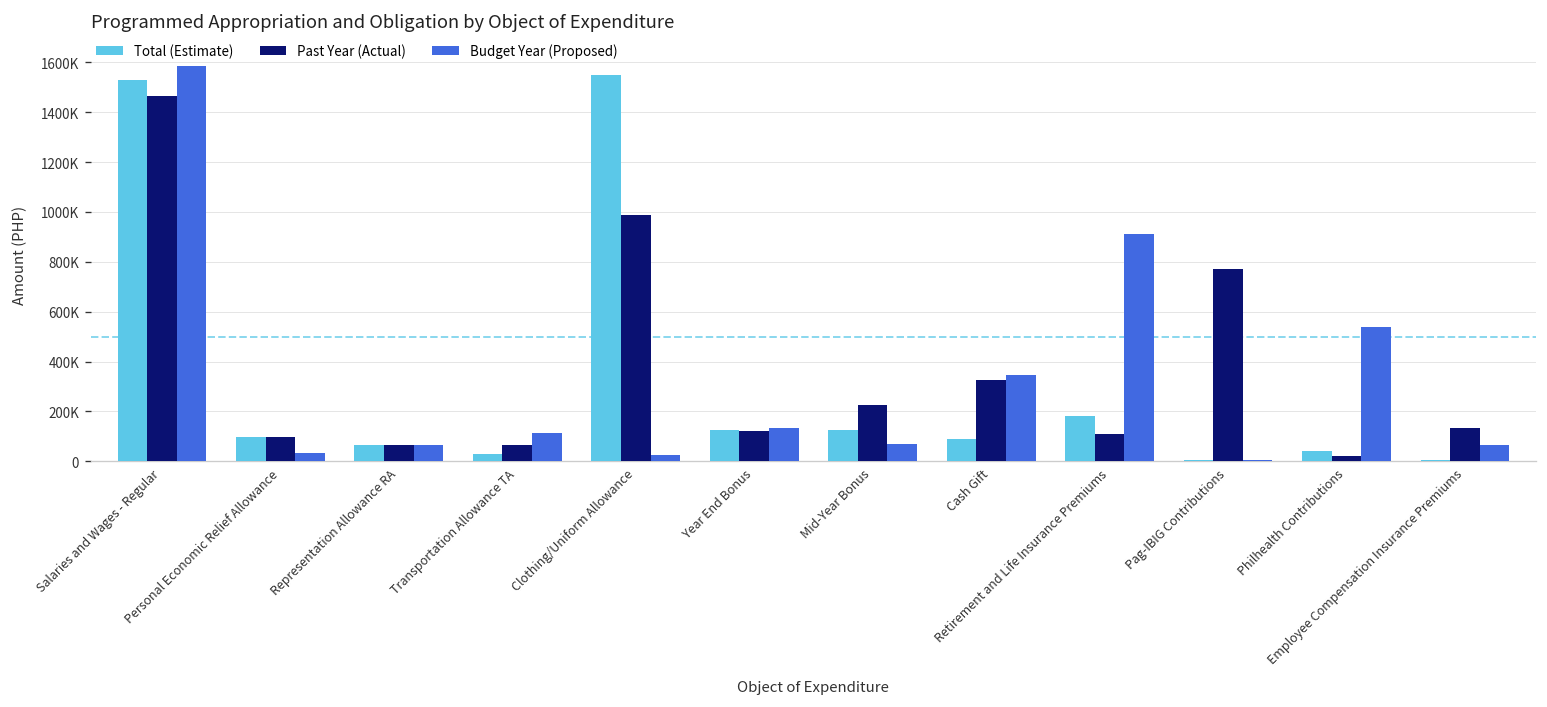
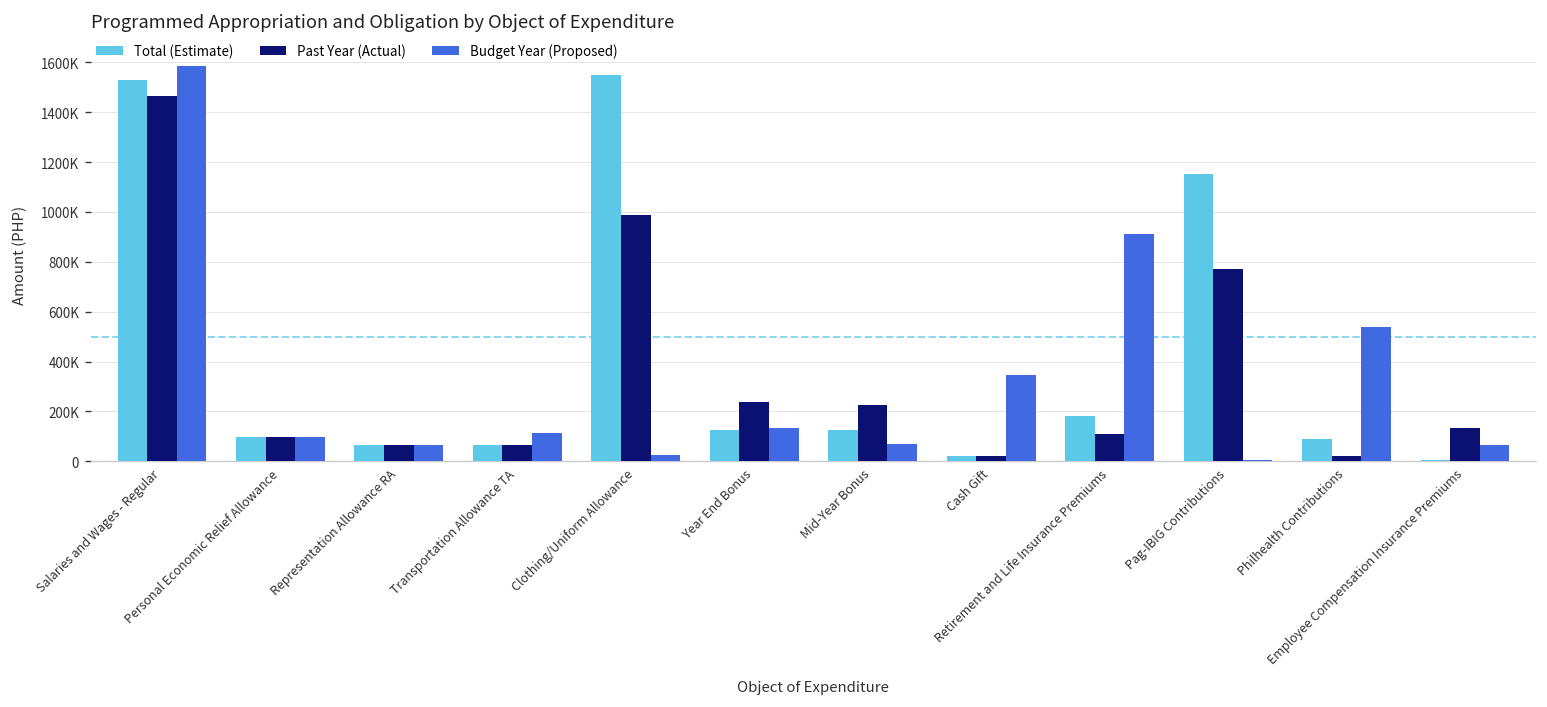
  {
    "Total (Estimate)": {
      "Salaries and Wages - Regular": 1530000,
      "Personal Economic Relief Allowance": 100000,
      "Representation Allowance RA": 70000,
-     "Transportation Allowance TA": 30000,
+     "Transportation Allowance TA": 70000,
      "Clothing/Uniform Allowance": 1550000,
      "Year End Bonus": 130000,
      "Mid-Year Bonus": 130000,
-     "Cash Gift": 90000,
+     "Cash Gift": 20000,
      "Retirement and Life Insurance Premiums": 180000,
-     "Pag-IBIG Contributions": 10000,
-     "Philhealth Contributions": 40000
+     "Pag-IBIG Contributions": 1150000,
+     "Philhealth Contributions": 90000
    },
    "Past Year (Actual)": {
      "Salaries and Wages - Regular": 1470000,
      "Personal Economic Relief Allowance": 100000,
      "Representation Allowance RA": 70000,
      "Transportation Allowance TA": 70000,
      "Clothing/Uniform Allowance": 990000,
-     "Year End Bonus": 120000,
+     "Year End Bonus": 240000,
      "Mid-Year Bonus": 230000,
-     "Cash Gift": 330000,
+     "Cash Gift": 20000,
      "Retirement and Life Insurance Premiums": 110000,
      "Pag-IBIG Contributions": 770000,
      "Philhealth Contributions": 20000,
      "Employee Compensation Insurance Premiums": 130000
    },
    "Budget Year (Proposed)": {
      "Salaries and Wages - Regular": 1580000,
-     "Personal Economic Relief Allowance": 30000,
+     "Personal Economic Relief Allowance": 100000,
      "Representation Allowance RA": 70000,
      "Transportation Allowance TA": 120000,
      "Clothing/Uniform Allowance": 20000,
      "Year End Bonus": 130000,
      "Mid-Year Bonus": 70000,
      "Cash Gift": 340000,
      "Retirement and Life Insurance Premiums": 910000,
      "Philhealth Contributions": 540000,
      "Employee Compensation Insurance Premiums": 70000
    }
  }
